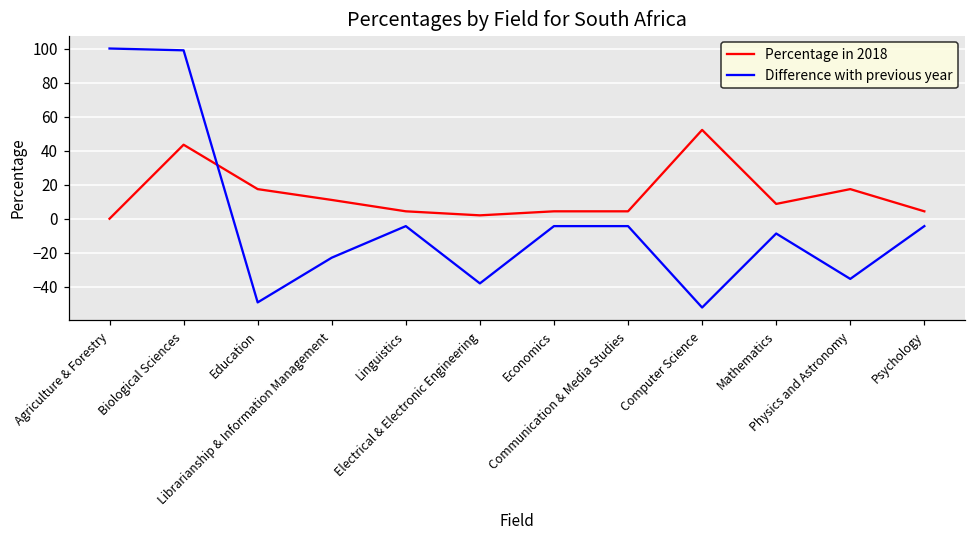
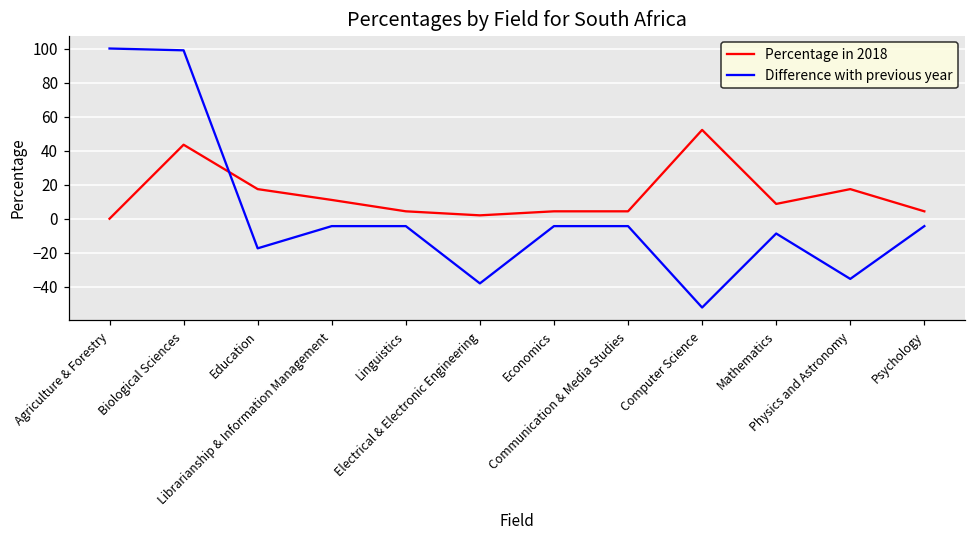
  {
    "Percentage in 2018": {
      "Agriculture & Forestry": 0,
      "Biological Sciences": 43,
      "Education": 17,
      "Librarianship & Information Management": 11,
      "Linguistics": 4,
      "Electrical & Electronic Engineering": 2,
      "Economics": 4,
      "Communication & Media Studies": 4,
      "Computer Science": 52,
      "Mathematics": 9,
      "Physics and Astronomy": 17,
      "Psychology": 4
    },
    "Difference with previous year": {
      "Agriculture & Forestry": 100,
      "Biological Sciences": 99,
-     "Education": -49,
-     "Librarianship & Information Management": -23,
+     "Education": -17,
+     "Librarianship & Information Management": -4,
      "Linguistics": -4,
      "Electrical & Electronic Engineering": -38,
      "Economics": -4,
      "Communication & Media Studies": -4,
      "Computer Science": -52,
      "Mathematics": -9,
      "Physics and Astronomy": -35,
      "Psychology": -4
    }
  }
